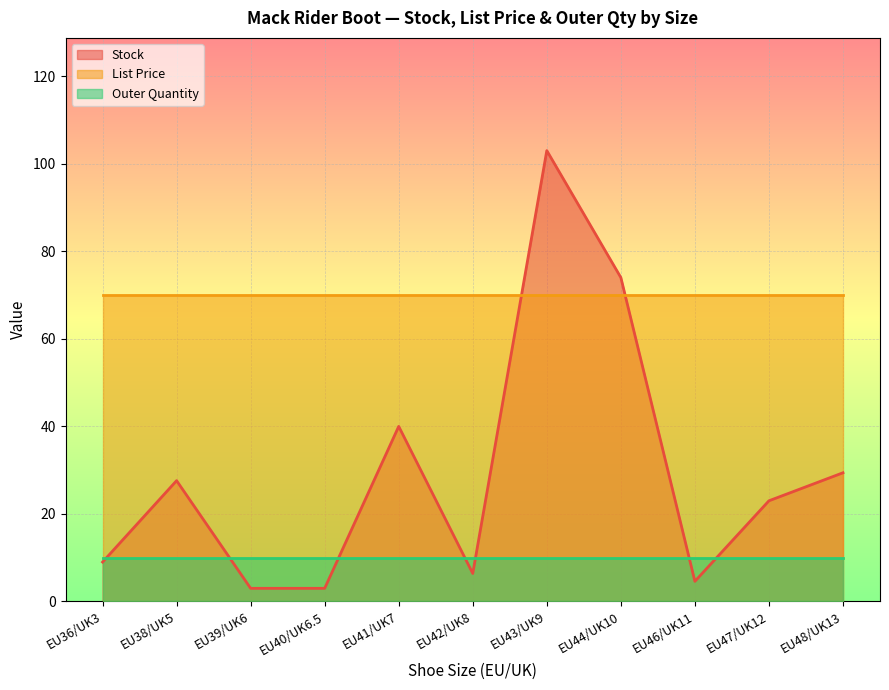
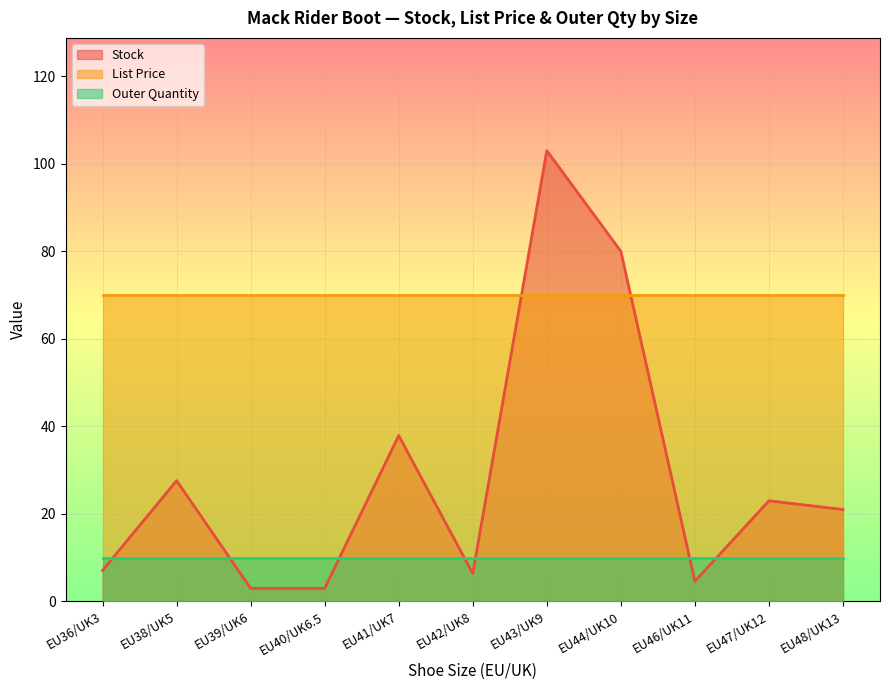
  {
    "Stock": {
-     "EU36/UK3": 9,
+     "EU36/UK3": 7,
      "EU38/UK5": 28,
      "EU39/UK6": 3,
      "EU40/UK6.5": 3,
-     "EU41/UK7": 40,
+     "EU41/UK7": 38,
      "EU42/UK8": 6,
      "EU43/UK9": 103,
-     "EU44/UK10": 74,
+     "EU44/UK10": 80,
      "EU46/UK11": 5,
      "EU47/UK12": 23,
-     "EU48/UK13": 29
+     "EU48/UK13": 21
    },
    "List Price": {
      "EU36/UK3": 70,
      "EU38/UK5": 70,
      "EU39/UK6": 70,
      "EU40/UK6.5": 70,
      "EU41/UK7": 70,
      "EU42/UK8": 70,
      "EU43/UK9": 70,
      "EU44/UK10": 70,
      "EU46/UK11": 70,
      "EU47/UK12": 70,
      "EU48/UK13": 70
    },
    "Outer Quantity": {
      "EU36/UK3": 10,
      "EU38/UK5": 10,
      "EU39/UK6": 10,
      "EU40/UK6.5": 10,
      "EU41/UK7": 10,
      "EU42/UK8": 10,
      "EU43/UK9": 10,
      "EU44/UK10": 10,
      "EU46/UK11": 10,
      "EU47/UK12": 10,
      "EU48/UK13": 10
    }
  }
